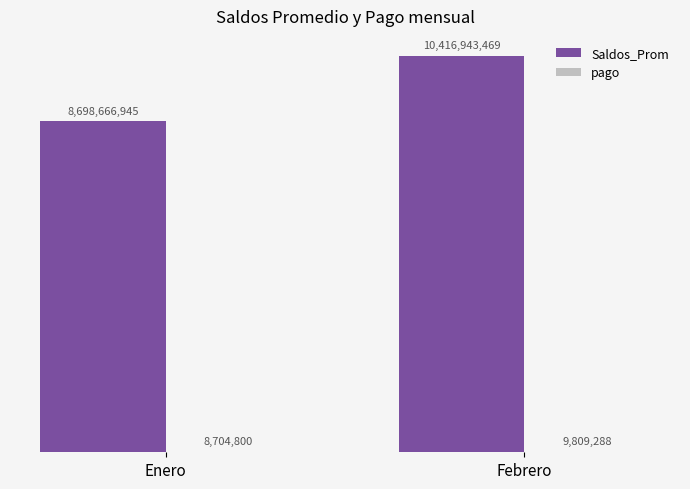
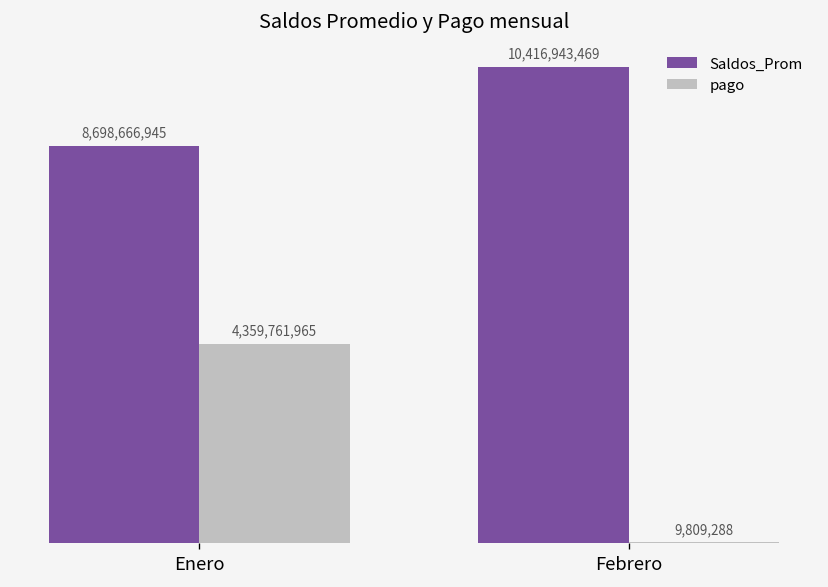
  {
    "Saldos_Prom": {
      "Enero": "8,698,666,945",
      "Febrero": "10,416,943,469"
    },
    "pago": {
-     "Enero": "8,704,800",
+     "Enero": "4,359,761,965",
      "Febrero": "9,809,288"
    }
  }
